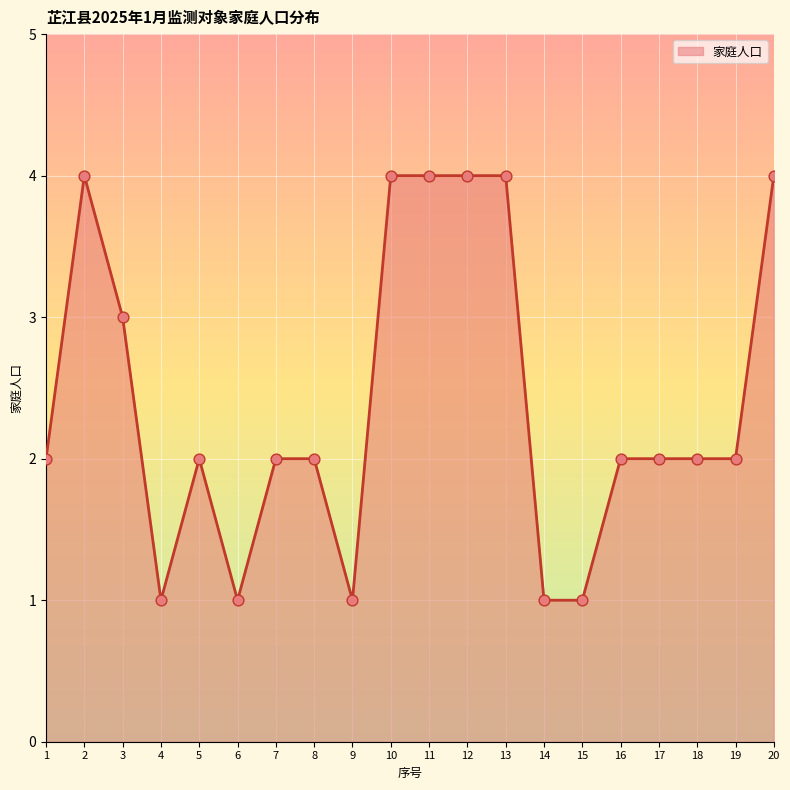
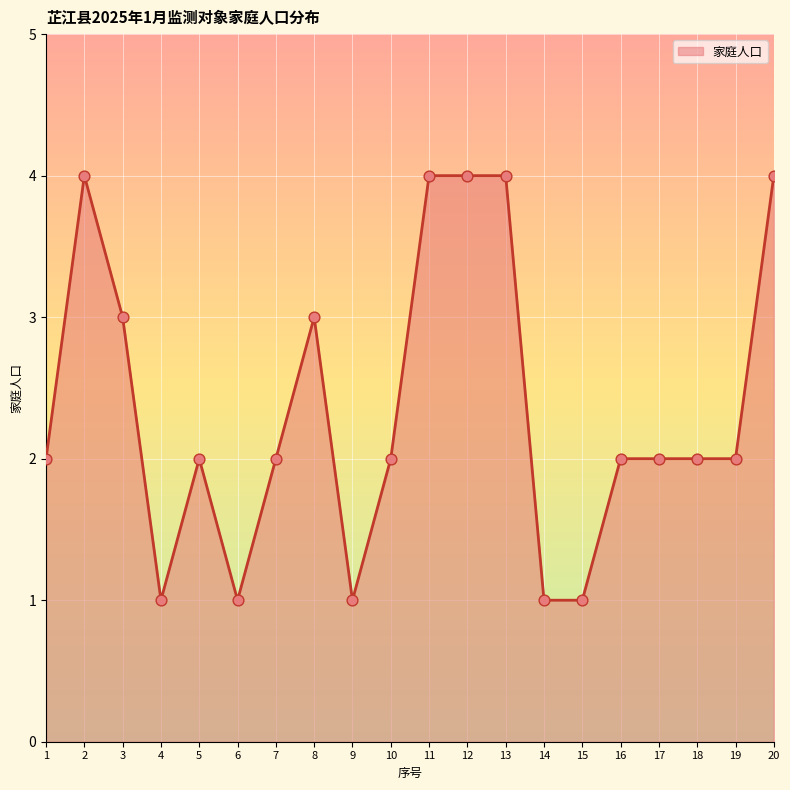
  {
    "1": 2,
    "2": 4,
    "3": 3,
    "4": 1,
    "5": 2,
    "6": 1,
    "7": 2,
-   "8": 2,
+   "8": 3,
    "9": 1,
-   "10": 4,
+   "10": 2,
    "11": 4,
    "12": 4,
    "13": 4,
    "14": 1,
    "15": 1,
    "16": 2,
    "17": 2,
    "18": 2,
    "19": 2,
    "20": 4
  }
